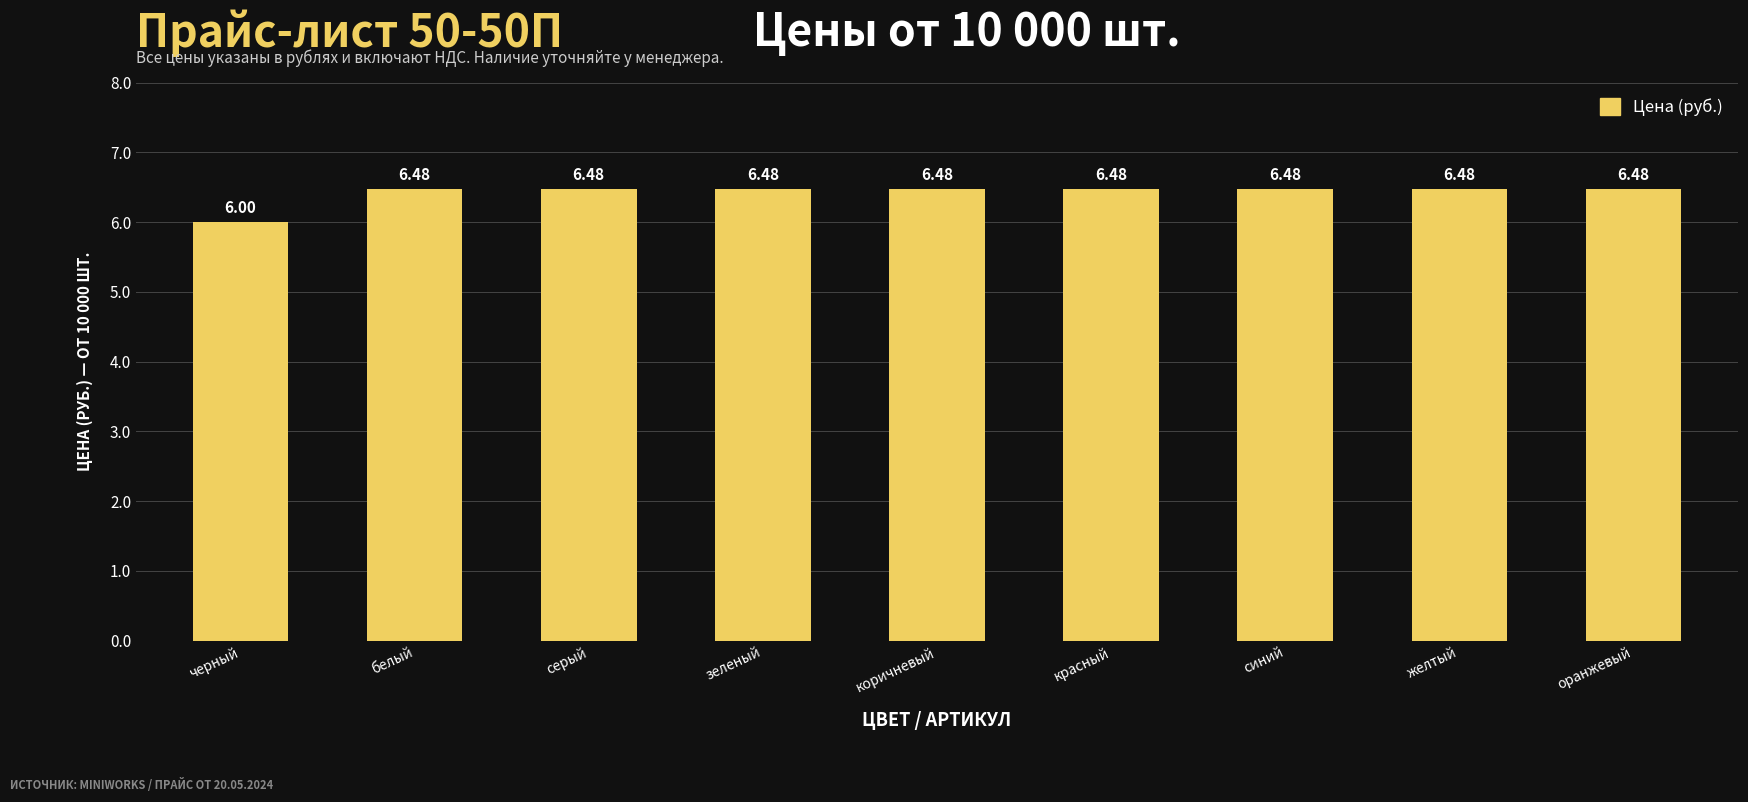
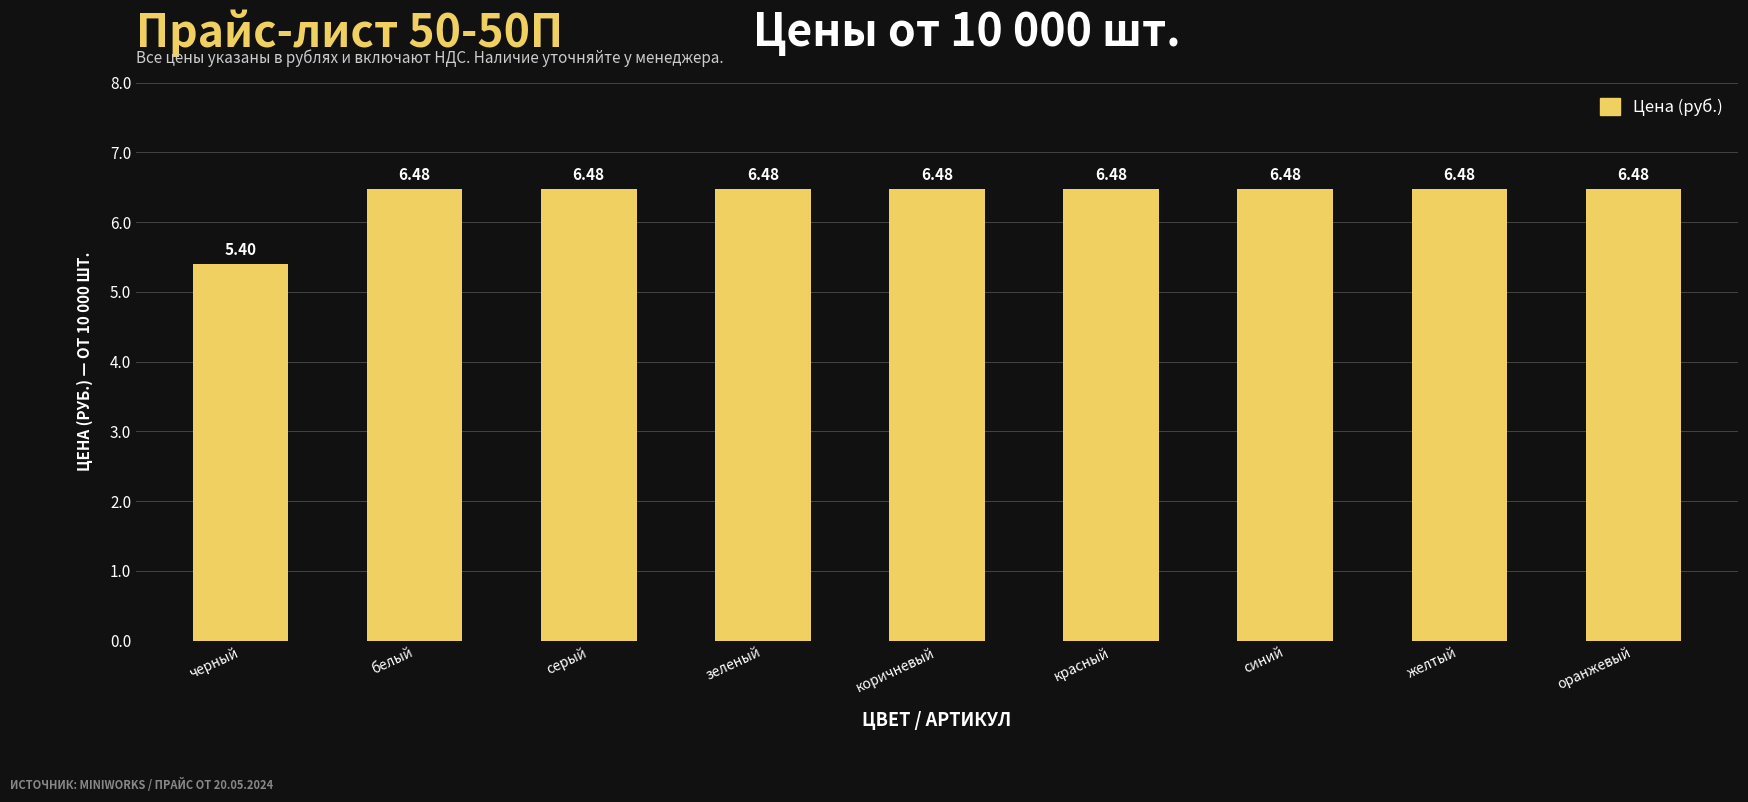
  {
-   "черный": 6.00,
+   "черный": 5.40,
    "белый": 6.48,
    "серый": 6.48,
    "зеленый": 6.48,
    "коричневый": 6.48,
    "красный": 6.48,
    "синий": 6.48,
    "желтый": 6.48,
    "оранжевый": 6.48
  }
